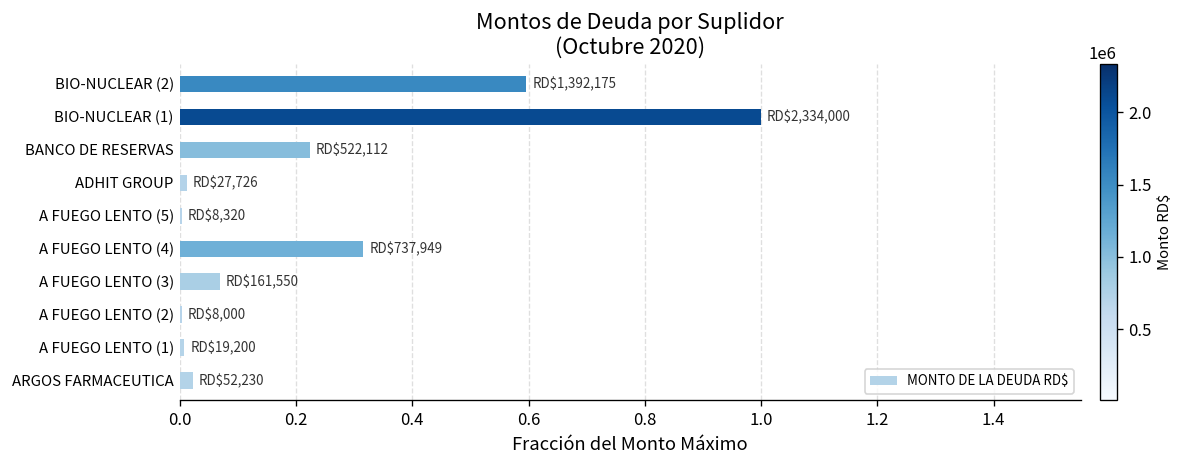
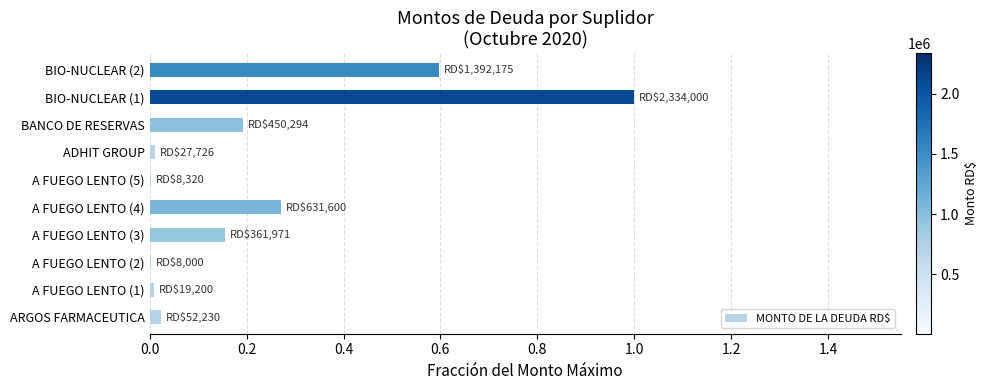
  {
-   "BANCO DE RESERVAS": "$522,112",
-   "A FUEGO LENTO (4)": "$737,949",
-   "A FUEGO LENTO (3)": "$161,550"
+   "BANCO DE RESERVAS": "$450,294",
+   "A FUEGO LENTO (4)": "$631,600",
+   "A FUEGO LENTO (3)": "$361,971"
  }
